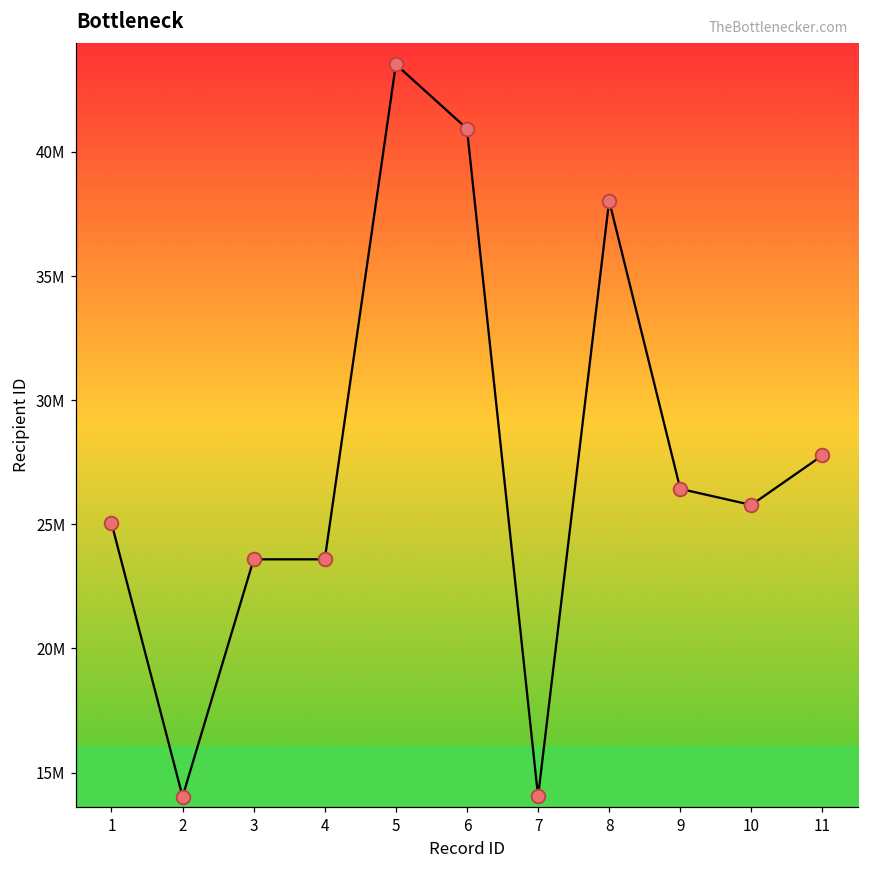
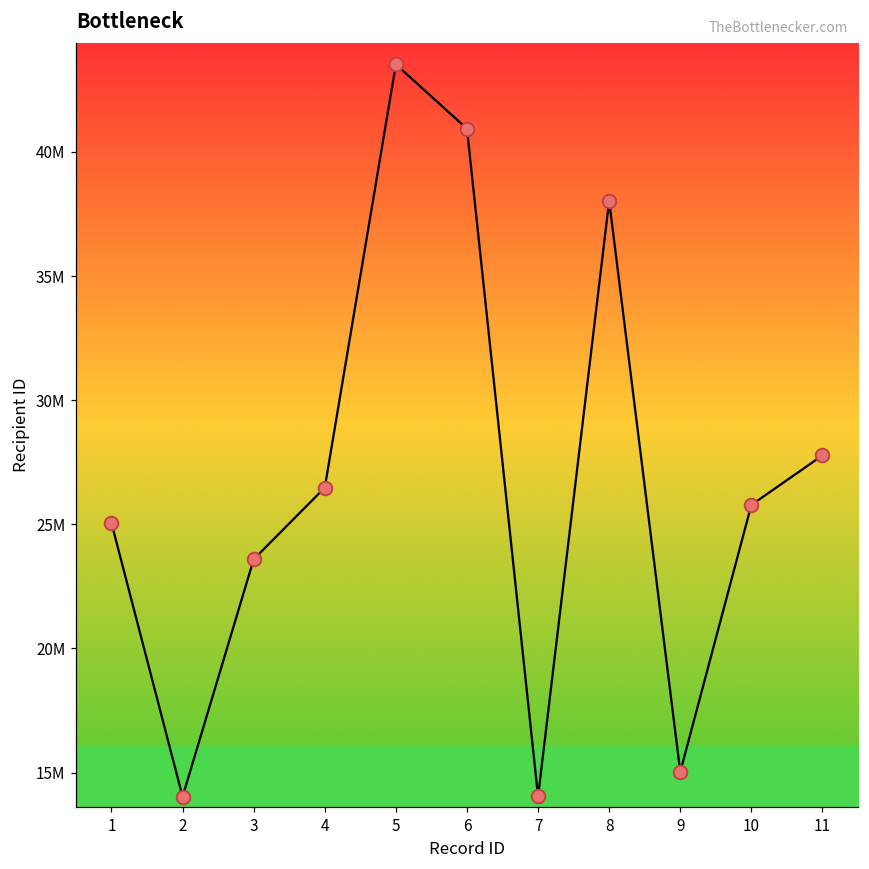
  {
    "1": 25100000,
    "2": 14000000,
    "3": 23600000,
-   "4": 23600000,
+   "4": 26500000,
    "5": 43500000,
    "6": 40900000,
    "7": 14000000,
    "8": 38000000,
-   "9": 26400000,
+   "9": 15000000,
    "10": 25800000,
    "11": 27800000
  }
